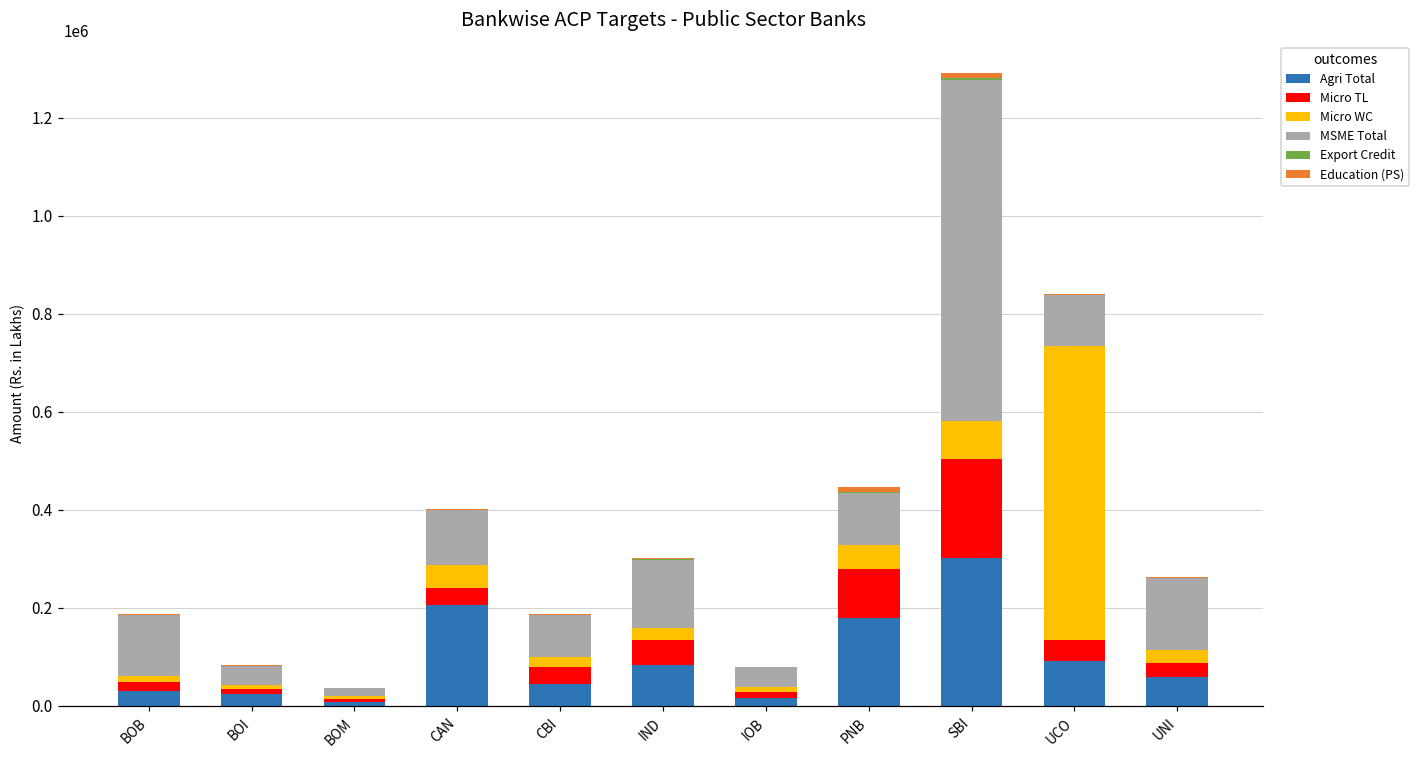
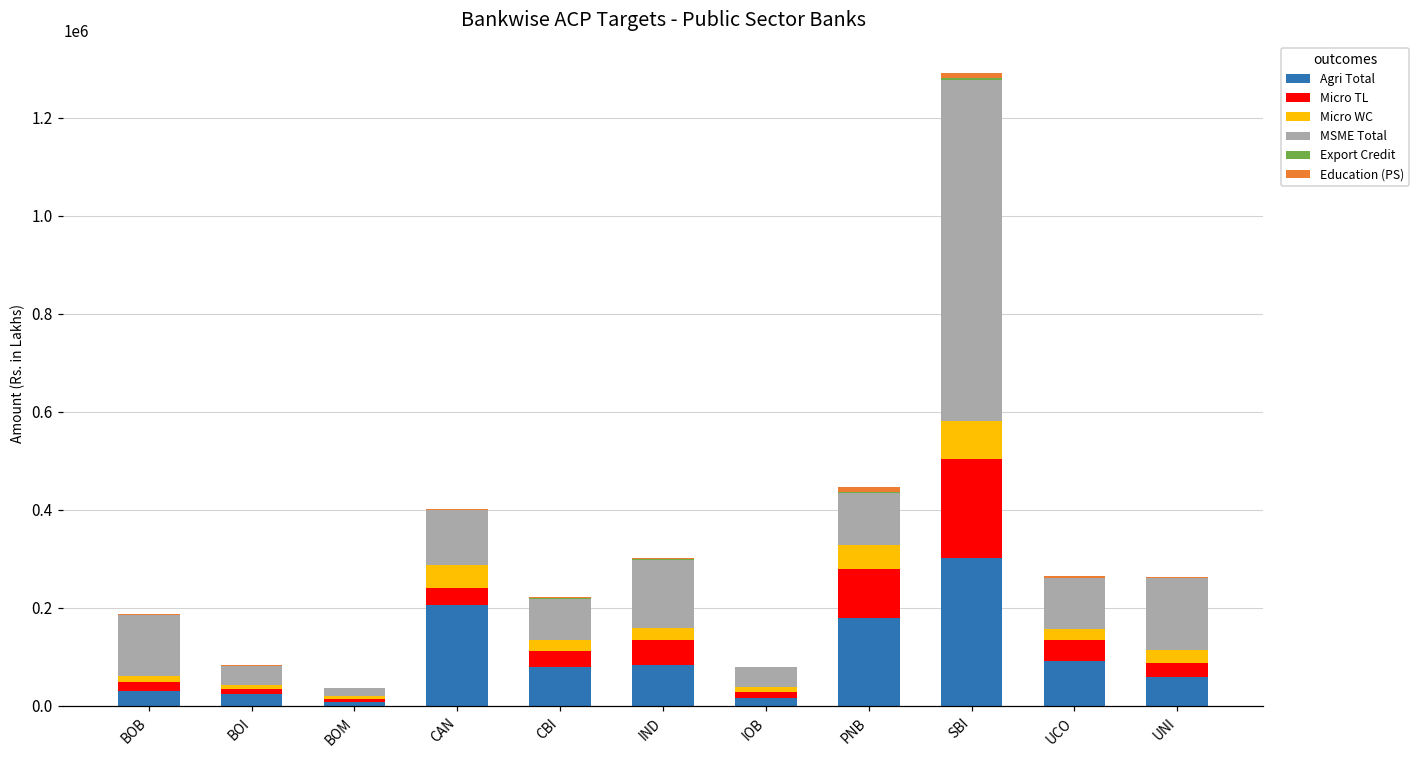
  {
    "Agri Total": {
      "BOB": 30000,
      "BOI": 20000,
      "BOM": 10000,
      "CAN": 210000,
-     "CBI": 50000,
+     "CBI": 80000,
      "IND": 80000,
      "IOB": 20000,
      "PNB": 180000,
      "SBI": 300000,
      "UCO": 90000,
      "UNI": 60000
    },
    "Micro TL": {
      "BOB": 20000,
      "BOI": 10000,
      "BOM": 10000,
      "CAN": 40000,
      "CBI": 30000,
      "IND": 50000,
      "IOB": 10000,
      "PNB": 100000,
      "SBI": 200000,
      "UCO": 40000,
      "UNI": 30000
    },
    "Micro WC": {
      "BOB": 10000,
      "BOI": 10000,
      "CAN": 50000,
      "CBI": 20000,
      "IND": 30000,
      "IOB": 10000,
      "PNB": 50000,
      "SBI": 80000,
-     "UCO": 600000,
+     "UCO": 20000,
      "UNI": 30000
    },
    "MSME Total": {
      "BOB": 120000,
      "BOI": 40000,
      "BOM": 20000,
      "CAN": 110000,
      "CBI": 90000,
      "IND": 140000,
      "IOB": 40000,
      "PNB": 110000,
      "SBI": 700000,
      "UCO": 100000,
      "UNI": 150000
    },
    "Education (PS)": {
      "PNB": 10000,
      "SBI": 10000
    }
  }
